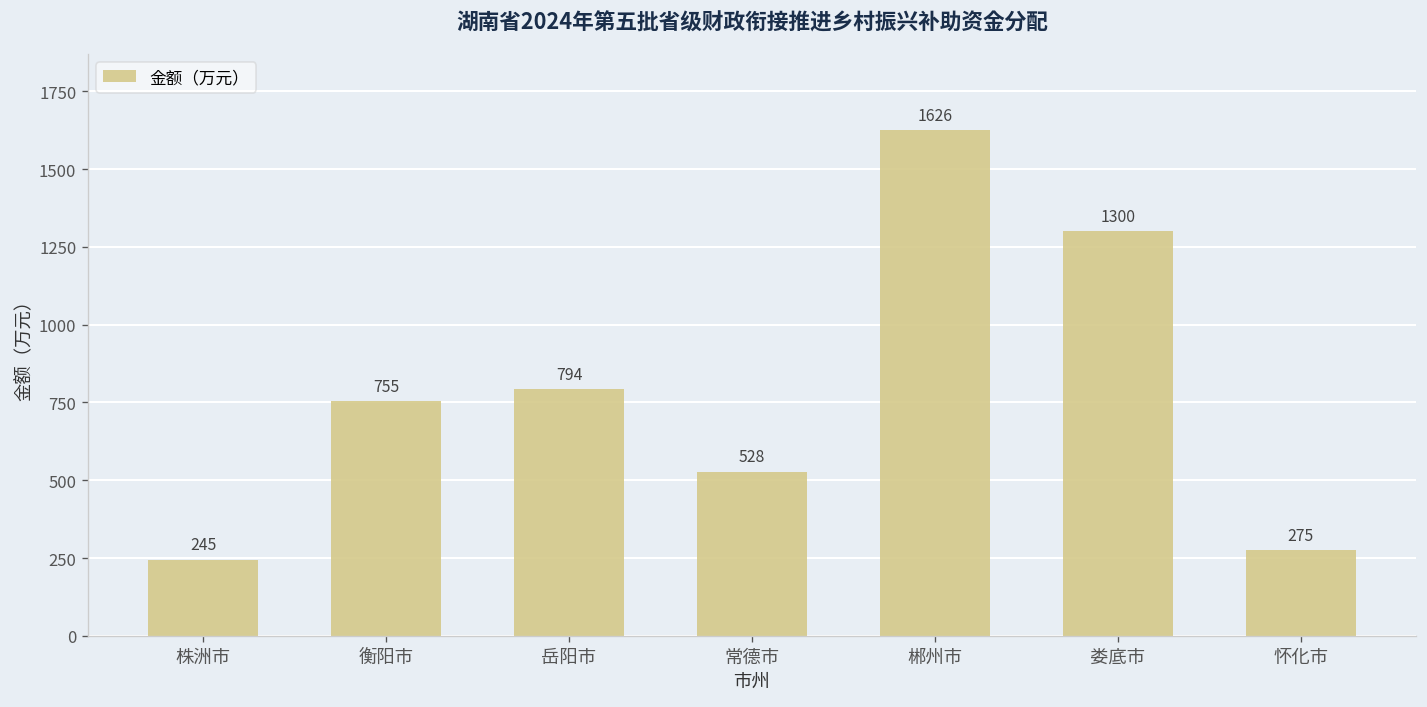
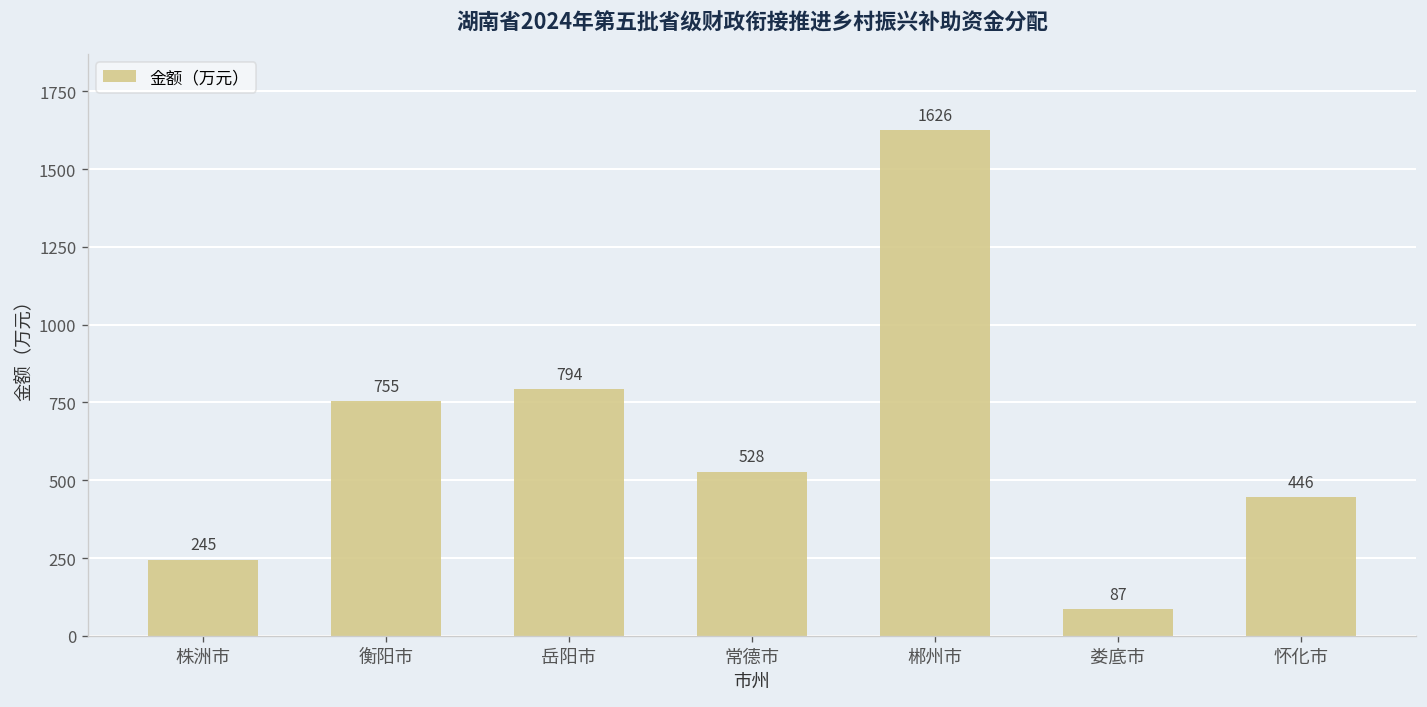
  {
    "株洲市": 245,
    "衡阳市": 755,
    "岳阳市": 794,
    "常德市": 528,
    "郴州市": 1626,
-   "娄底市": 1300,
-   "怀化市": 275
+   "娄底市": 87,
+   "怀化市": 446
  }
